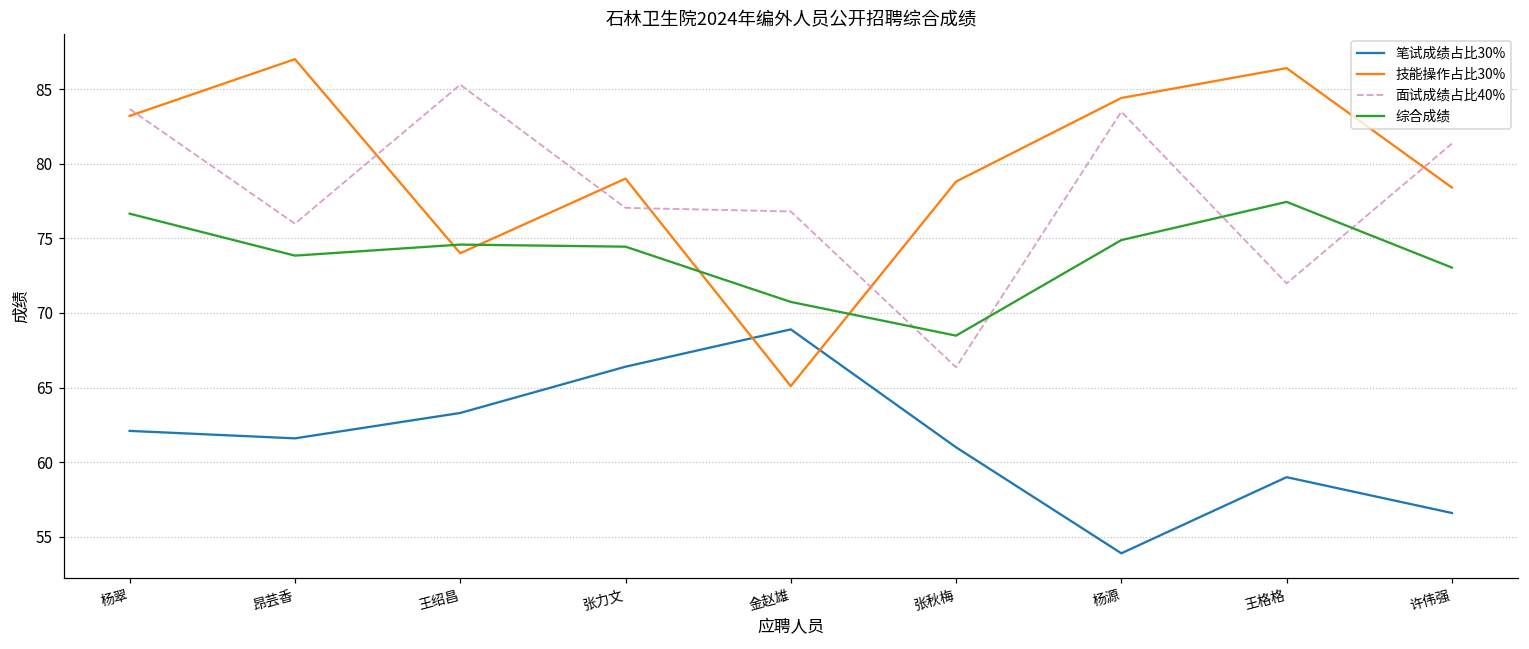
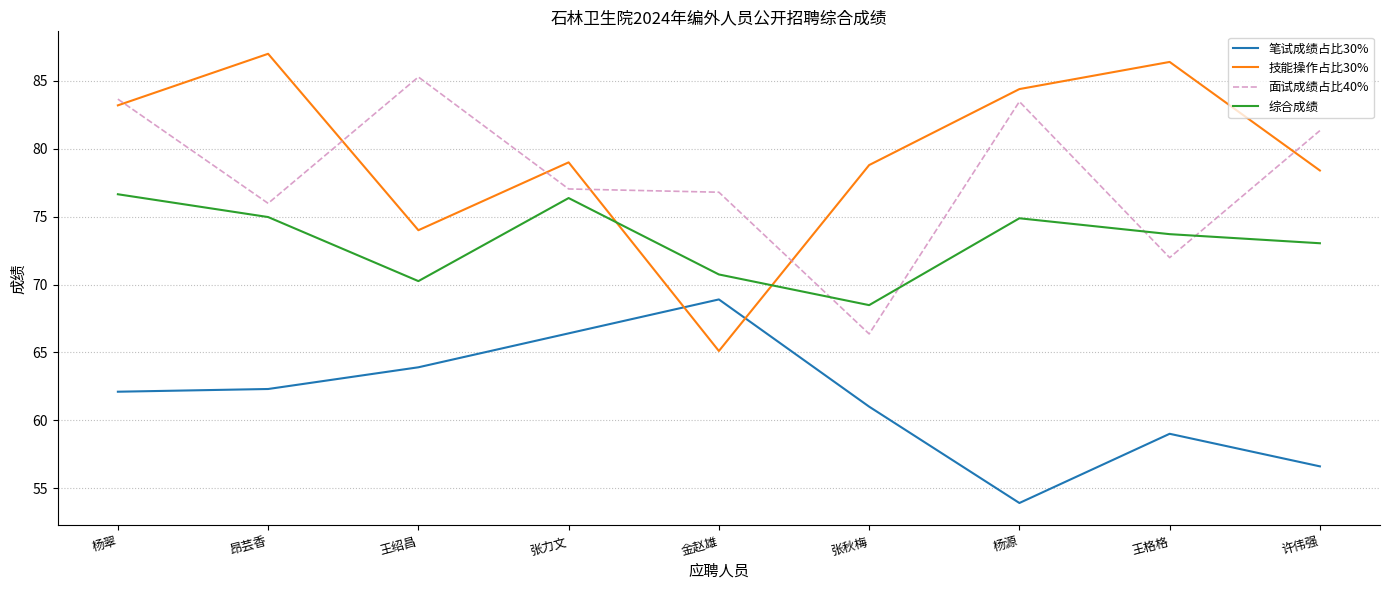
  {
    "笔试成绩占比30%": {
      "杨翠": 62.1,
-     "昂芸香": 61.6,
-     "王绍昌": 63.3,
+     "昂芸香": 62.3,
+     "王绍昌": 63.9,
      "张力文": 66.4,
      "金赵雄": 68.9,
      "张秋梅": 61.0,
      "杨源": 53.9,
      "王格格": 59.0,
      "许伟强": 56.6
    },
    "技能操作占比30%": {
      "杨翠": 83.2,
      "昂芸香": 87.0,
      "王绍昌": 74.0,
      "张力文": 79.0,
      "金赵雄": 65.1,
      "张秋梅": 78.8,
      "杨源": 84.4,
      "王格格": 86.4,
      "许伟强": 78.4
    },
    "面试成绩占比40%": {
      "杨翠": 83.7,
      "昂芸香": 76.0,
      "王绍昌": 85.3,
      "张力文": 77.0,
      "金赵雄": 76.8,
      "张秋梅": 66.4,
      "杨源": 83.5,
      "王格格": 72.0,
      "许伟强": 81.3
    },
    "综合成绩": {
      "杨翠": 76.7,
-     "昂芸香": 73.8,
-     "王绍昌": 74.6,
-     "张力文": 74.4,
+     "昂芸香": 75.0,
+     "王绍昌": 70.3,
+     "张力文": 76.4,
      "金赵雄": 70.7,
      "张秋梅": 68.5,
      "杨源": 74.9,
-     "王格格": 77.4,
+     "王格格": 73.7,
      "许伟强": 73.0
    }
  }
